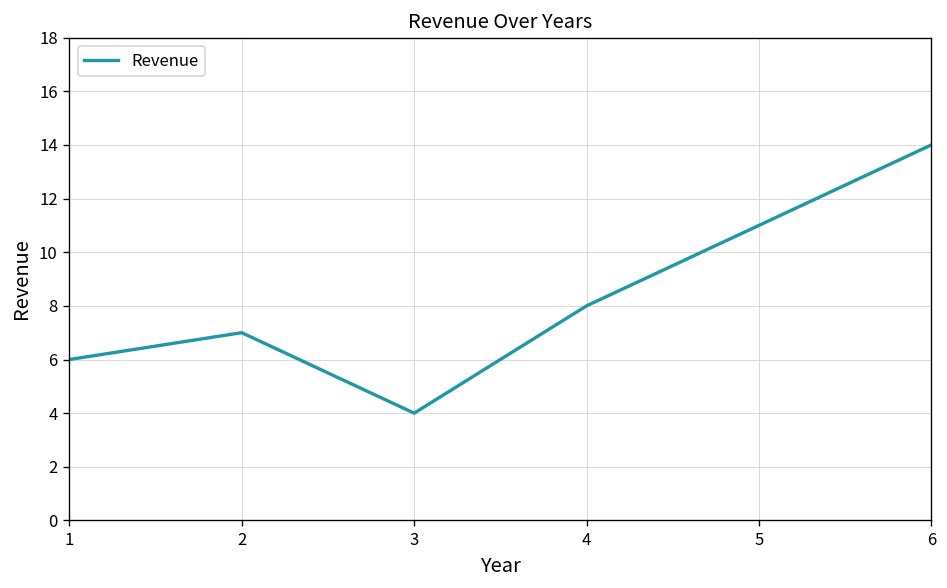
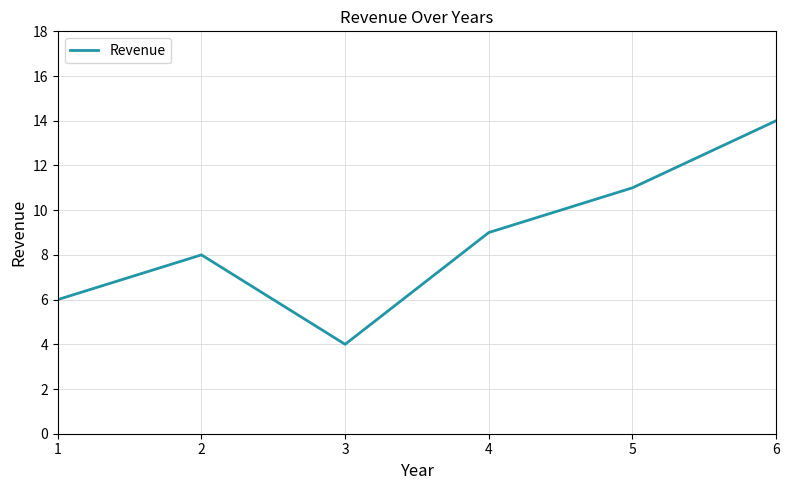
  {
    "1": 6,
-   "2": 7,
+   "2": 8,
    "3": 4,
-   "4": 8,
+   "4": 9,
    "5": 11,
    "6": 14
  }
